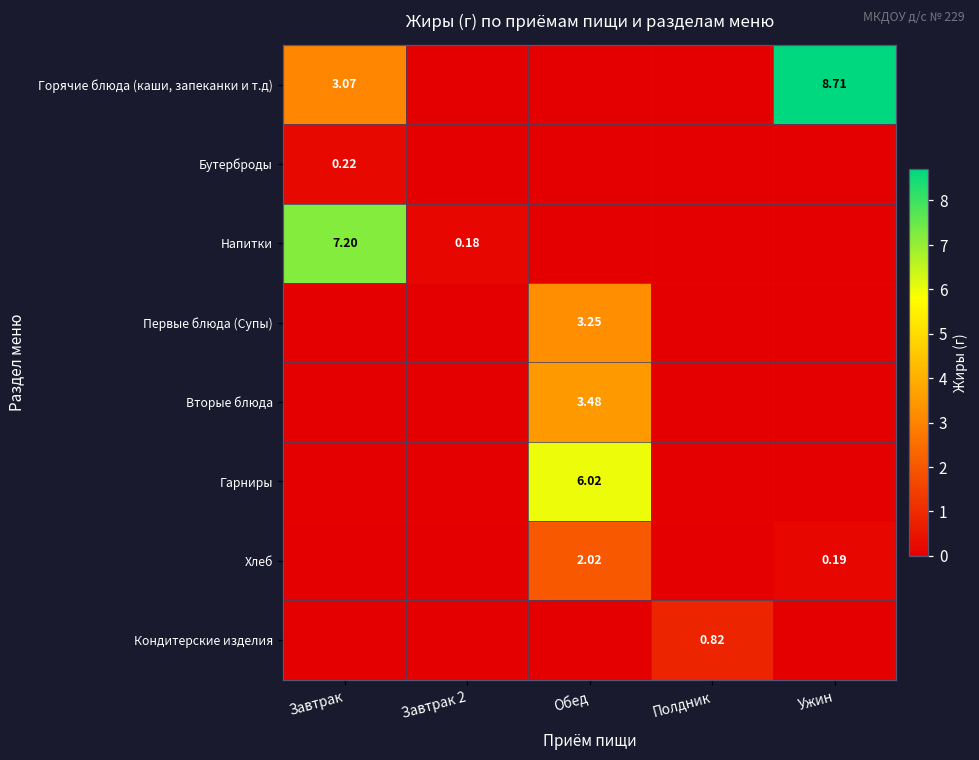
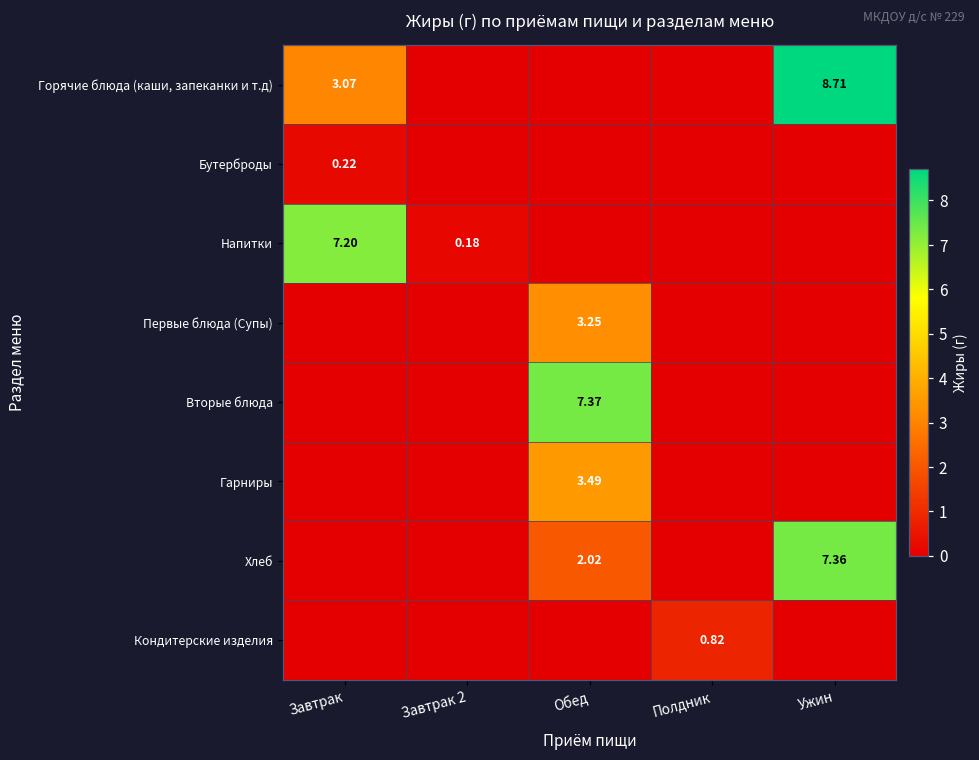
  {
    "Горячие блюда (каши, запеканки и т.д)": {
      "Завтрак": 3.07,
      "Ужин": 8.71
    },
    "Бутерброды": {
      "Завтрак": 0.22
    },
    "Напитки": {
      "Завтрак": 7.20,
      "Завтрак 2": 0.18
    },
    "Первые блюда (Супы)": {
      "Обед": 3.25
    },
    "Вторые блюда": {
-     "Обед": 3.48
+     "Обед": 7.37
    },
    "Гарниры": {
-     "Обед": 6.02
+     "Обед": 3.49
    },
    "Хлеб": {
      "Обед": 2.02,
-     "Ужин": 0.19
+     "Ужин": 7.36
    },
    "Кондитерские изделия": {
      "Полдник": 0.82
    }
  }
